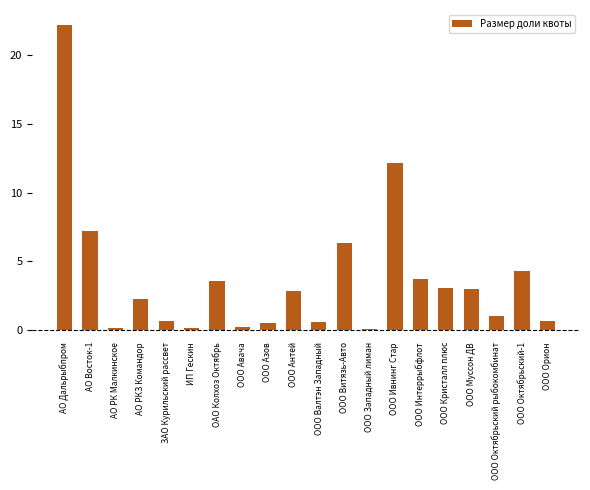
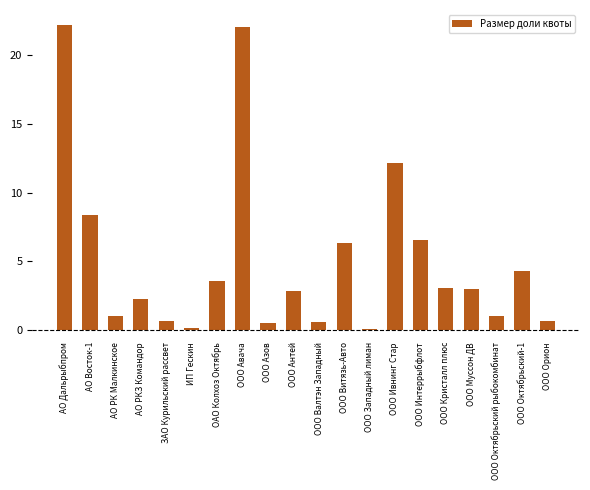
  {
    "АО Дальрыбпром": 22.2,
-   "АО Восток-1": 7.2,
-   "АО РК Малкинское": 0.1,
+   "АО Восток-1": 8.4,
+   "АО РК Малкинское": 1.1,
    "АО РКЗ Командор": 2.3,
    "ЗАО Курильский рассвет": 0.7,
    "ОАО Колхоз Октябрь": 3.6,
-   "ООО Авача": 0.2,
+   "ООО Авача": 22.0,
    "ООО Азов": 0.5,
    "ООО Антей": 2.9,
    "ООО Валтэн Западный": 0.6,
    "ООО Витязь-Авто": 6.3,
    "ООО Ивнинг Стар": 12.2,
-   "ООО Интеррыбфлот": 3.7,
+   "ООО Интеррыбфлот": 6.5,
    "ООО Кристалл плюс": 3.1,
    "ООО Муссон ДВ": 3.0,
    "ООО Октябрьский рыбокомбинат": 1.0,
    "ООО Октябрьский-1": 4.3,
    "ООО Орион": 0.7
  }
